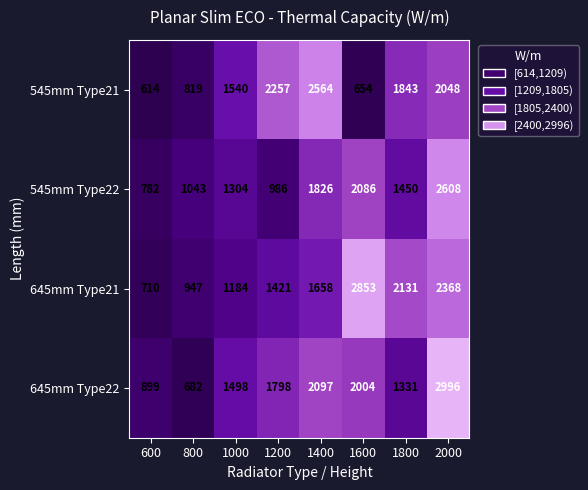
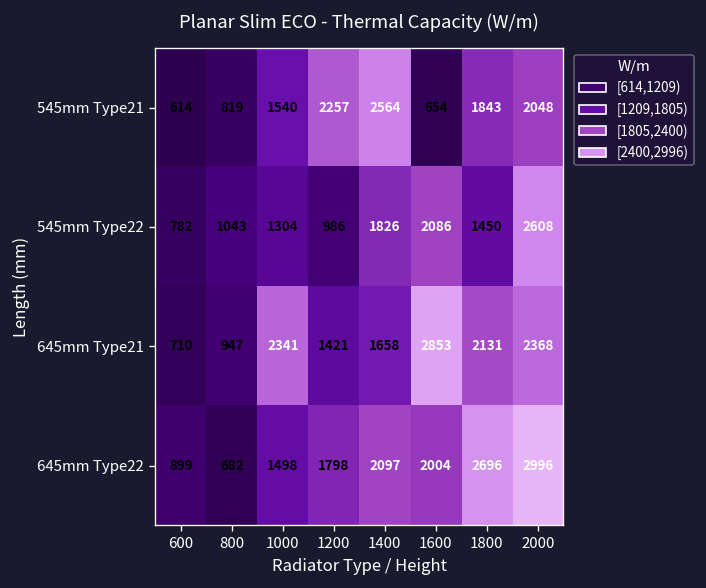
  {
    "545mm Type21": {
      "600": 614,
      "800": 819,
      "1000": 1540,
      "1200": 2257,
      "1400": 2564,
      "1600": 654,
      "1800": 1843,
      "2000": 2048
    },
    "545mm Type22": {
      "600": 782,
      "800": 1043,
      "1000": 1304,
      "1200": 986,
      "1400": 1826,
      "1600": 2086,
      "1800": 1450,
      "2000": 2608
    },
    "645mm Type21": {
      "600": 710,
      "800": 947,
-     "1000": 1184,
+     "1000": 2341,
      "1200": 1421,
      "1400": 1658,
      "1600": 2853,
      "1800": 2131,
      "2000": 2368
    },
    "645mm Type22": {
      "600": 899,
      "800": 682,
      "1000": 1498,
      "1200": 1798,
      "1400": 2097,
      "1600": 2004,
-     "1800": 1331,
+     "1800": 2696,
      "2000": 2996
    }
  }
